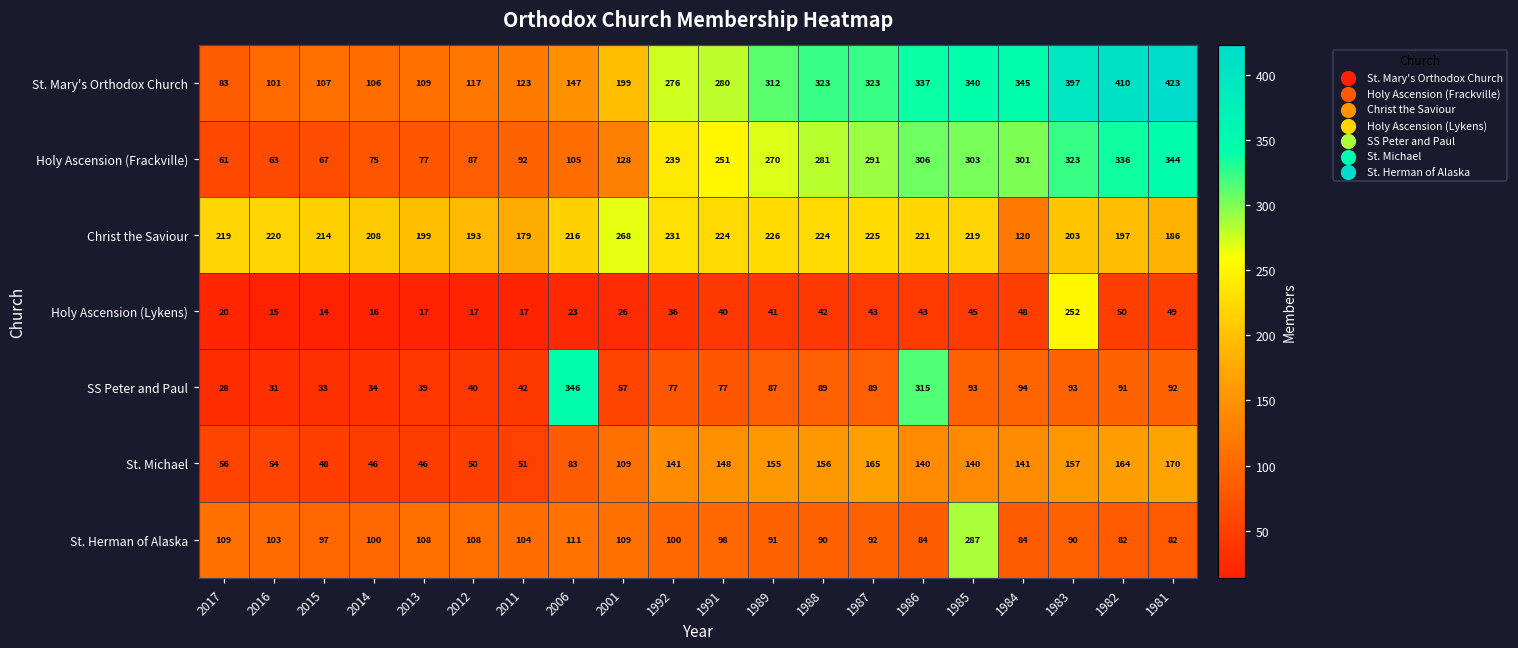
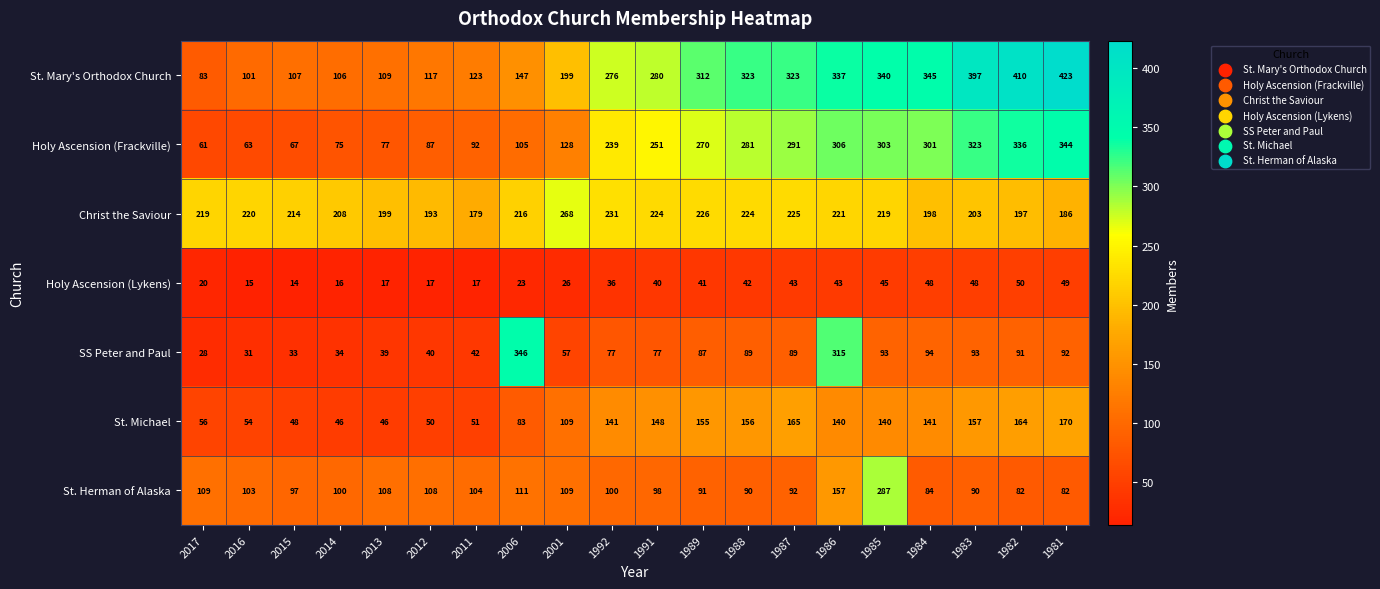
  {
    "St. Mary's Orthodox Church": {
      "2017": 83,
      "2016": 101,
      "2015": 107,
      "2014": 106,
      "2013": 109,
      "2012": 117,
      "2011": 123,
      "2006": 147,
      "2001": 199,
      "1992": 276,
      "1991": 280,
      "1989": 312,
      "1988": 323,
      "1987": 323,
      "1986": 337,
      "1985": 340,
      "1984": 345,
      "1983": 397,
      "1982": 410,
      "1981": 423
    },
    "Holy Ascension (Frackville)": {
      "2017": 61,
      "2016": 63,
      "2015": 67,
      "2014": 75,
      "2013": 77,
      "2012": 87,
      "2011": 92,
      "2006": 105,
      "2001": 128,
      "1992": 239,
      "1991": 251,
      "1989": 270,
      "1988": 281,
      "1987": 291,
      "1986": 306,
      "1985": 303,
      "1984": 301,
      "1983": 323,
      "1982": 336,
      "1981": 344
    },
    "Christ the Saviour": {
      "2017": 219,
      "2016": 220,
      "2015": 214,
      "2014": 208,
      "2013": 199,
      "2012": 193,
      "2011": 179,
      "2006": 216,
      "2001": 268,
      "1992": 231,
      "1991": 224,
      "1989": 226,
      "1988": 224,
      "1987": 225,
      "1986": 221,
      "1985": 219,
-     "1984": 120,
+     "1984": 198,
      "1983": 203,
      "1982": 197,
      "1981": 186
    },
    "Holy Ascension (Lykens)": {
      "2017": 20,
      "2016": 15,
      "2015": 14,
      "2014": 16,
      "2013": 17,
      "2012": 17,
      "2011": 17,
      "2006": 23,
      "2001": 26,
      "1992": 36,
      "1991": 40,
      "1989": 41,
      "1988": 42,
      "1987": 43,
      "1986": 43,
      "1985": 45,
      "1984": 48,
-     "1983": 252,
+     "1983": 48,
      "1982": 50,
      "1981": 49
    },
    "SS Peter and Paul": {
      "2017": 28,
      "2016": 31,
      "2015": 33,
      "2014": 34,
      "2013": 39,
      "2012": 40,
      "2011": 42,
      "2006": 346,
      "2001": 57,
      "1992": 77,
      "1991": 77,
      "1989": 87,
      "1988": 89,
      "1987": 89,
      "1986": 315,
      "1985": 93,
      "1984": 94,
      "1983": 93,
      "1982": 91,
      "1981": 92
    },
    "St. Michael": {
      "2017": 56,
      "2016": 54,
      "2015": 48,
      "2014": 46,
      "2013": 46,
      "2012": 50,
      "2011": 51,
      "2006": 83,
      "2001": 109,
      "1992": 141,
      "1991": 148,
      "1989": 155,
      "1988": 156,
      "1987": 165,
      "1986": 140,
      "1985": 140,
      "1984": 141,
      "1983": 157,
      "1982": 164,
      "1981": 170
    },
    "St. Herman of Alaska": {
      "2017": 109,
      "2016": 103,
      "2015": 97,
      "2014": 100,
      "2013": 108,
      "2012": 108,
      "2011": 104,
      "2006": 111,
      "2001": 109,
      "1992": 100,
      "1991": 98,
      "1989": 91,
      "1988": 90,
      "1987": 92,
-     "1986": 84,
+     "1986": 157,
      "1985": 287,
      "1984": 84,
      "1983": 90,
      "1982": 82,
      "1981": 82
    }
  }
